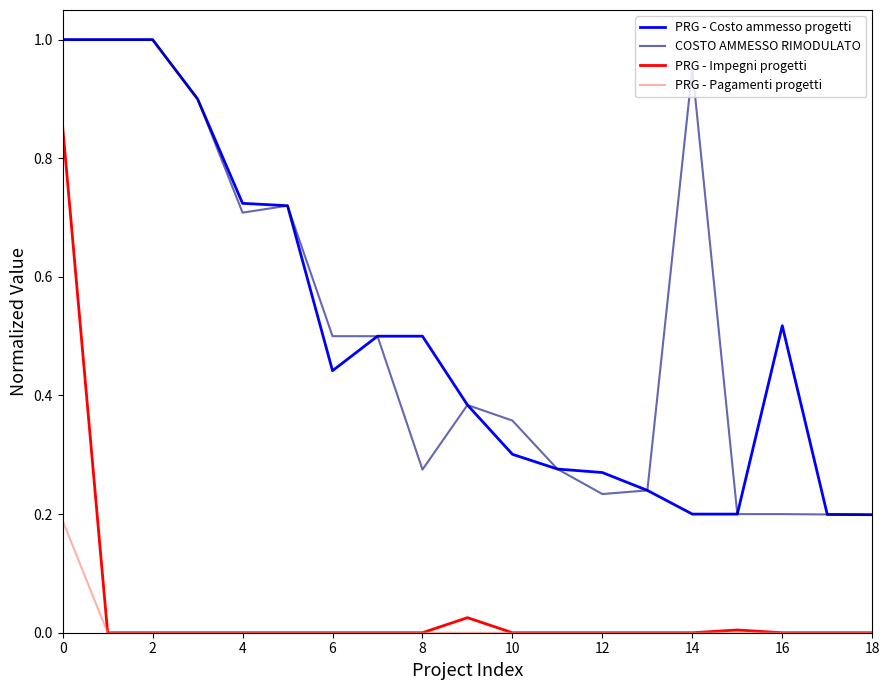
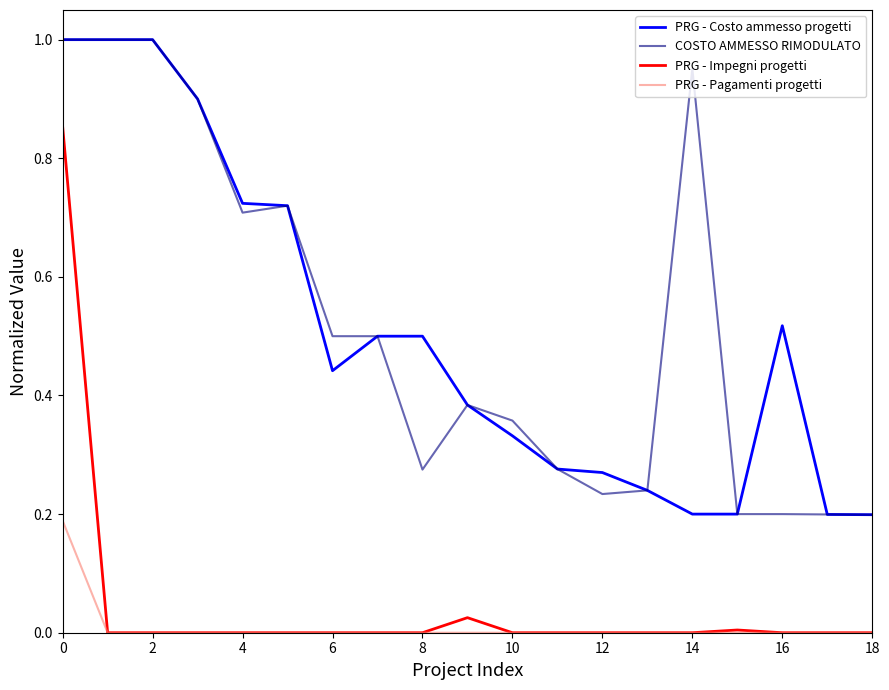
  {
    "PRG - Costo ammesso progetti": {
      "4": 0.72,
      "6": 0.44,
      "8": 0.50,
-     "10": 0.30,
+     "10": 0.33,
      "12": 0.27,
      "14": 0.20,
      "16": 0.52
    },
    "COSTO AMMESSO RIMODULATO": {
      "4": 0.71,
      "6": 0.50,
      "8": 0.28,
      "10": 0.36,
      "12": 0.23,
      "16": 0.20
    },
    "PRG - Impegni progetti": {
      "0": 0.85
    },
    "PRG - Pagamenti progetti": {
      "0": 0.19
    }
  }
